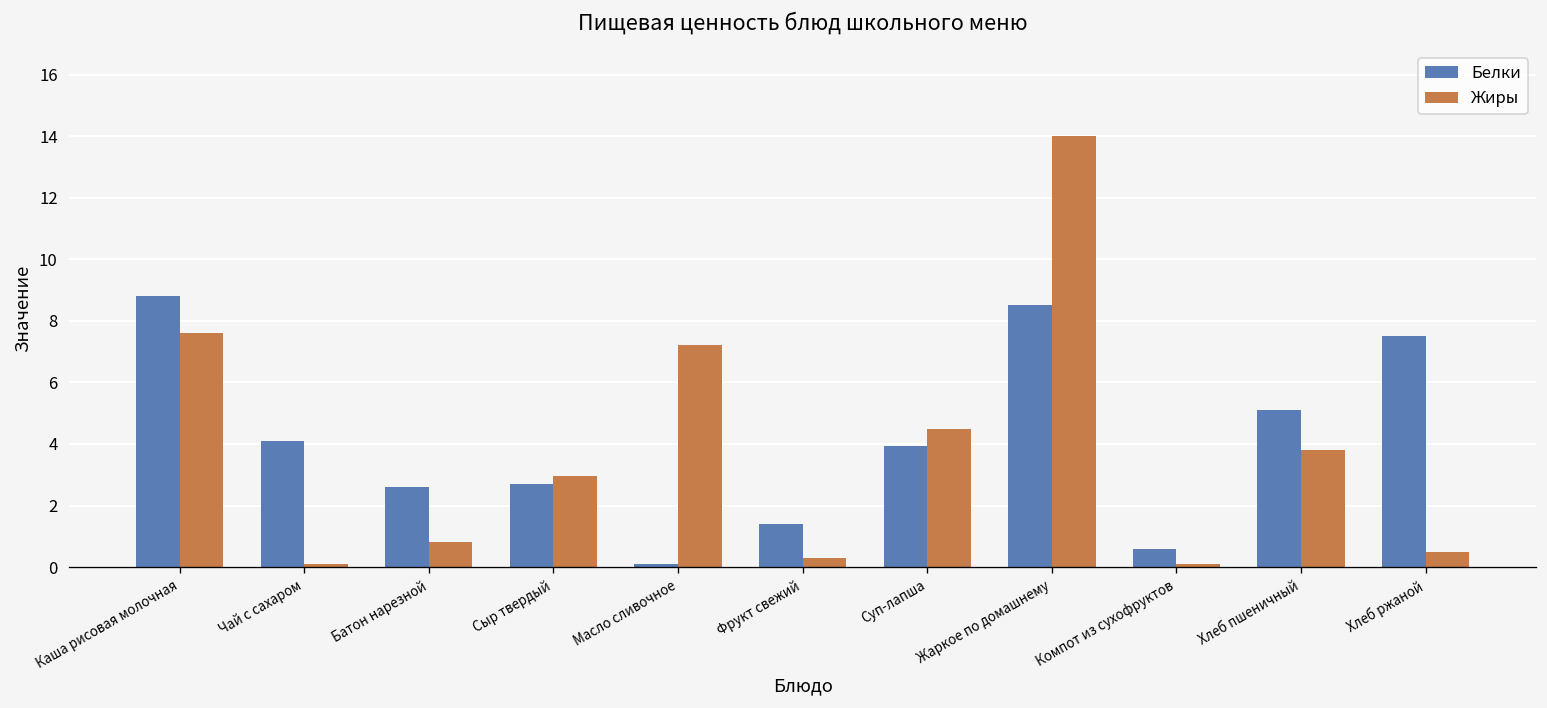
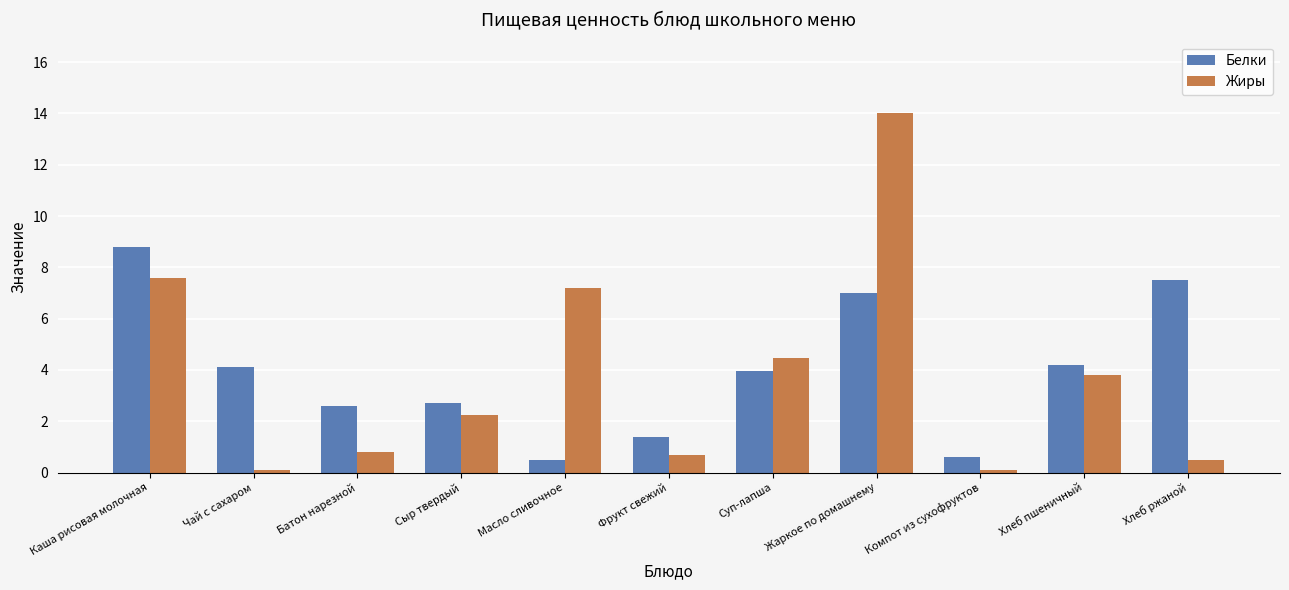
  {
    "Белки": {
      "Каша рисовая молочная": 8.8,
      "Чай с сахаром": 4.1,
      "Батон нарезной": 2.6,
      "Сыр твердый": 2.7,
-     "Масло сливочное": 0.1,
+     "Масло сливочное": 0.5,
      "Фрукт свежий": 1.4,
      "Суп-лапша": 3.9,
-     "Жаркое по домашнему": 8.5,
+     "Жаркое по домашнему": 7.0,
      "Компот из сухофруктов": 0.6,
-     "Хлеб пшеничный": 5.1,
+     "Хлеб пшеничный": 4.2,
      "Хлеб ржаной": 7.5
    },
    "Жиры": {
      "Каша рисовая молочная": 7.6,
      "Чай с сахаром": 0.1,
      "Батон нарезной": 0.8,
-     "Сыр твердый": 3.0,
+     "Сыр твердый": 2.3,
      "Масло сливочное": 7.2,
-     "Фрукт свежий": 0.3,
+     "Фрукт свежий": 0.7,
      "Суп-лапша": 4.5,
      "Жаркое по домашнему": 14.0,
      "Компот из сухофруктов": 0.1,
      "Хлеб пшеничный": 3.8,
      "Хлеб ржаной": 0.5
    }
  }
